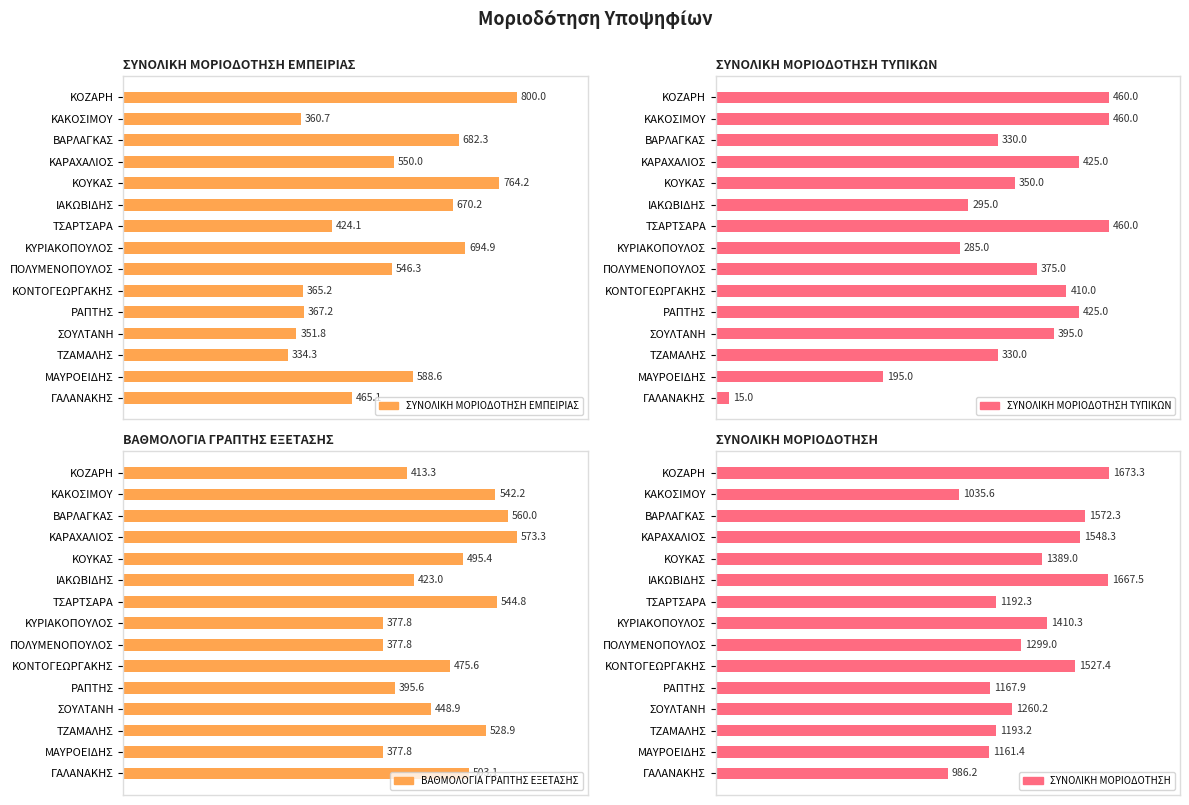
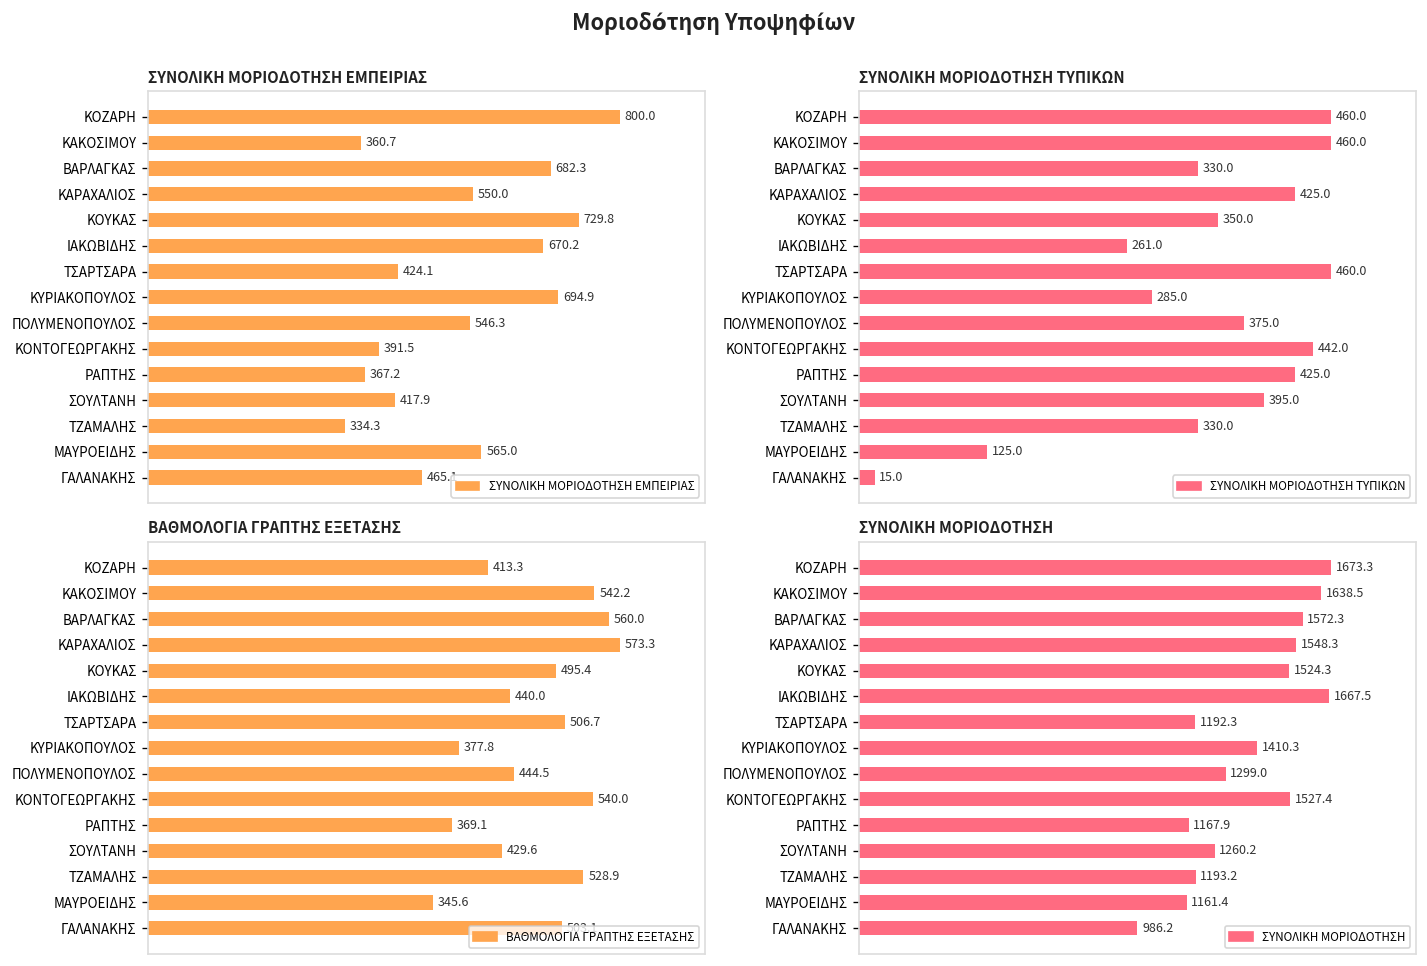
  {
    "ΣΥΝΟΛΙΚΗ ΜΟΡΙΟΔΟΤΗΣΗ ΕΜΠΕΙΡΙΑΣ": {
      "ΚΟΖΑΡΗ": 800.0,
      "ΚΑΚΟΣΙΜΟΥ": 360.7,
      "ΒΑΡΛΑΓΚΑΣ": 682.3,
      "ΚΑΡΑΧΑΛΙΟΣ": 550.0,
-     "ΚΟΥΚΑΣ": 764.2,
+     "ΚΟΥΚΑΣ": 729.8,
      "ΙΑΚΩΒΙΔΗΣ": 670.2,
      "ΤΣΑΡΤΣΑΡΑ": 424.1,
      "ΚΥΡΙΑΚΟΠΟΥΛΟΣ": 694.9,
      "ΠΟΛΥΜΕΝΟΠΟΥΛΟΣ": 546.3,
-     "ΚΟΝΤΟΓΕΩΡΓΑΚΗΣ": 365.2,
+     "ΚΟΝΤΟΓΕΩΡΓΑΚΗΣ": 391.5,
      "ΡΑΠΤΗΣ": 367.2,
-     "ΣΟΥΛΤΑΝΗ": 351.8,
+     "ΣΟΥΛΤΑΝΗ": 417.9,
      "ΤΖΑΜΑΛΗΣ": 334.3,
-     "ΜΑΥΡΟΕΙΔΗΣ": 588.6
+     "ΜΑΥΡΟΕΙΔΗΣ": 565.0
    },
    "ΣΥΝΟΛΙΚΗ ΜΟΡΙΟΔΟΤΗΣΗ ΤΥΠΙΚΩΝ": {
      "ΚΟΖΑΡΗ": 460.0,
      "ΚΑΚΟΣΙΜΟΥ": 460.0,
      "ΒΑΡΛΑΓΚΑΣ": 330.0,
      "ΚΑΡΑΧΑΛΙΟΣ": 425.0,
      "ΚΟΥΚΑΣ": 350.0,
-     "ΙΑΚΩΒΙΔΗΣ": 295.0,
+     "ΙΑΚΩΒΙΔΗΣ": 261.0,
      "ΤΣΑΡΤΣΑΡΑ": 460.0,
      "ΚΥΡΙΑΚΟΠΟΥΛΟΣ": 285.0,
      "ΠΟΛΥΜΕΝΟΠΟΥΛΟΣ": 375.0,
-     "ΚΟΝΤΟΓΕΩΡΓΑΚΗΣ": 410.0,
+     "ΚΟΝΤΟΓΕΩΡΓΑΚΗΣ": 442.0,
      "ΡΑΠΤΗΣ": 425.0,
      "ΣΟΥΛΤΑΝΗ": 395.0,
      "ΤΖΑΜΑΛΗΣ": 330.0,
-     "ΜΑΥΡΟΕΙΔΗΣ": 195.0,
+     "ΜΑΥΡΟΕΙΔΗΣ": 125.0,
      "ΓΑΛΑΝΑΚΗΣ": 15.0
    },
    "ΒΑΘΜΟΛΟΓΙΑ ΓΡΑΠΤΗΣ ΕΞΕΤΑΣΗΣ": {
      "ΚΟΖΑΡΗ": 413.3,
      "ΚΑΚΟΣΙΜΟΥ": 542.2,
      "ΒΑΡΛΑΓΚΑΣ": 560.0,
      "ΚΑΡΑΧΑΛΙΟΣ": 573.3,
      "ΚΟΥΚΑΣ": 495.4,
-     "ΙΑΚΩΒΙΔΗΣ": 423.0,
-     "ΤΣΑΡΤΣΑΡΑ": 544.8,
+     "ΙΑΚΩΒΙΔΗΣ": 440.0,
+     "ΤΣΑΡΤΣΑΡΑ": 506.7,
      "ΚΥΡΙΑΚΟΠΟΥΛΟΣ": 377.8,
-     "ΠΟΛΥΜΕΝΟΠΟΥΛΟΣ": 377.8,
-     "ΚΟΝΤΟΓΕΩΡΓΑΚΗΣ": 475.6,
-     "ΡΑΠΤΗΣ": 395.6,
-     "ΣΟΥΛΤΑΝΗ": 448.9,
+     "ΠΟΛΥΜΕΝΟΠΟΥΛΟΣ": 444.5,
+     "ΚΟΝΤΟΓΕΩΡΓΑΚΗΣ": 540.0,
+     "ΡΑΠΤΗΣ": 369.1,
+     "ΣΟΥΛΤΑΝΗ": 429.6,
      "ΤΖΑΜΑΛΗΣ": 528.9,
-     "ΜΑΥΡΟΕΙΔΗΣ": 377.8
+     "ΜΑΥΡΟΕΙΔΗΣ": 345.6
    },
    "ΣΥΝΟΛΙΚΗ ΜΟΡΙΟΔΟΤΗΣΗ": {
      "ΚΟΖΑΡΗ": 1673.3,
-     "ΚΑΚΟΣΙΜΟΥ": 1035.6,
+     "ΚΑΚΟΣΙΜΟΥ": 1638.5,
      "ΒΑΡΛΑΓΚΑΣ": 1572.3,
      "ΚΑΡΑΧΑΛΙΟΣ": 1548.3,
-     "ΚΟΥΚΑΣ": 1389.0,
+     "ΚΟΥΚΑΣ": 1524.3,
      "ΙΑΚΩΒΙΔΗΣ": 1667.5,
      "ΤΣΑΡΤΣΑΡΑ": 1192.3,
      "ΚΥΡΙΑΚΟΠΟΥΛΟΣ": 1410.3,
      "ΠΟΛΥΜΕΝΟΠΟΥΛΟΣ": 1299.0,
      "ΚΟΝΤΟΓΕΩΡΓΑΚΗΣ": 1527.4,
      "ΡΑΠΤΗΣ": 1167.9,
      "ΣΟΥΛΤΑΝΗ": 1260.2,
      "ΤΖΑΜΑΛΗΣ": 1193.2,
      "ΜΑΥΡΟΕΙΔΗΣ": 1161.4,
      "ΓΑΛΑΝΑΚΗΣ": 986.2
    }
  }
